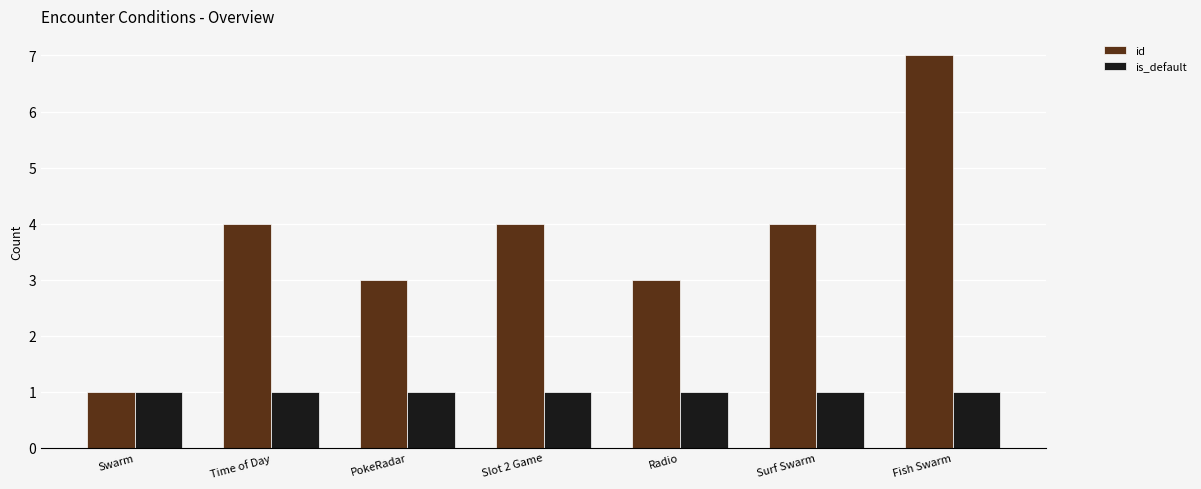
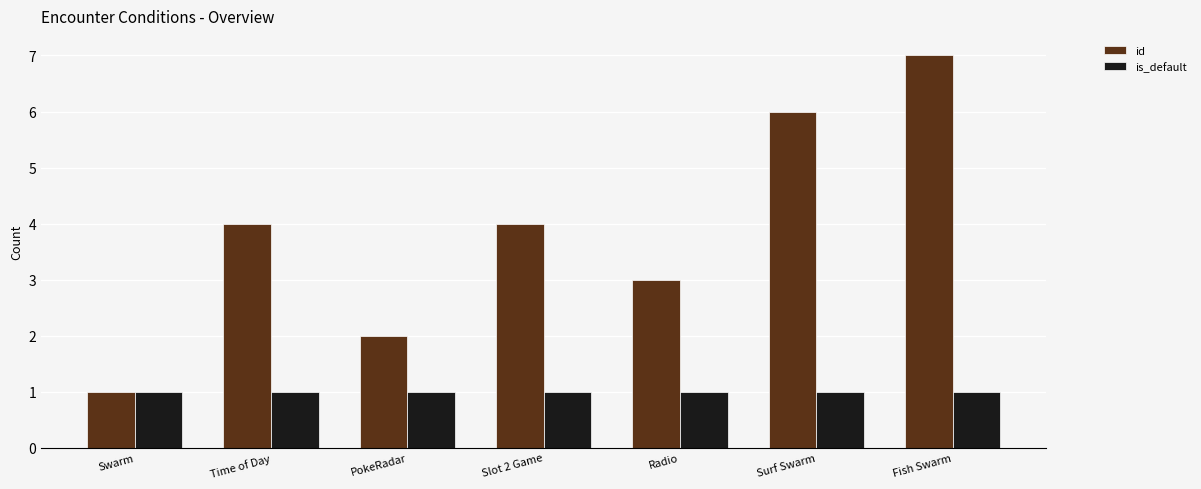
  {
    "id": {
      "Swarm": 1,
      "Time of Day": 4,
-     "PokeRadar": 3,
+     "PokeRadar": 2,
      "Slot 2 Game": 4,
      "Radio": 3,
-     "Surf Swarm": 4,
+     "Surf Swarm": 6,
      "Fish Swarm": 7
    },
    "is_default": {
      "Swarm": 1,
      "Time of Day": 1,
      "PokeRadar": 1,
      "Slot 2 Game": 1,
      "Radio": 1,
      "Surf Swarm": 1,
      "Fish Swarm": 1
    }
  }
